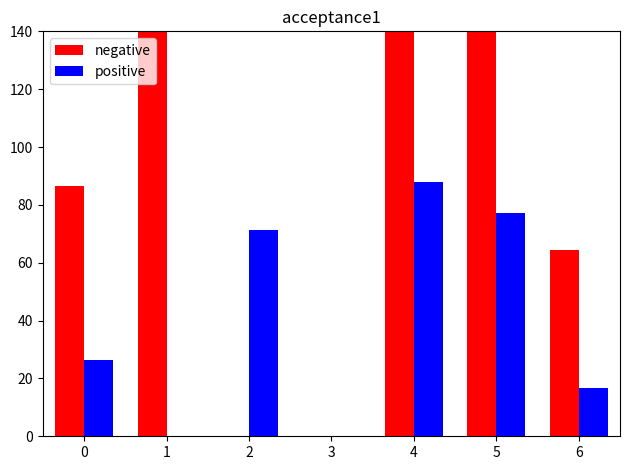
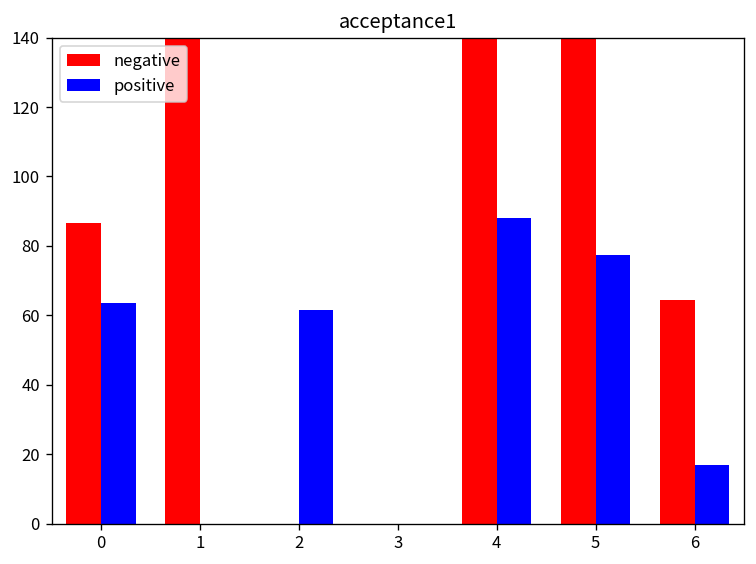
  {
    "negative": {
      "0": 86,
      "2": 0,
      "3": 0,
      "6": 64
    },
    "positive": {
-     "0": 26,
+     "0": 64,
      "1": 0,
-     "2": 71,
+     "2": 62,
      "3": 0,
      "4": 88,
      "5": 77,
      "6": 17
    }
  }
